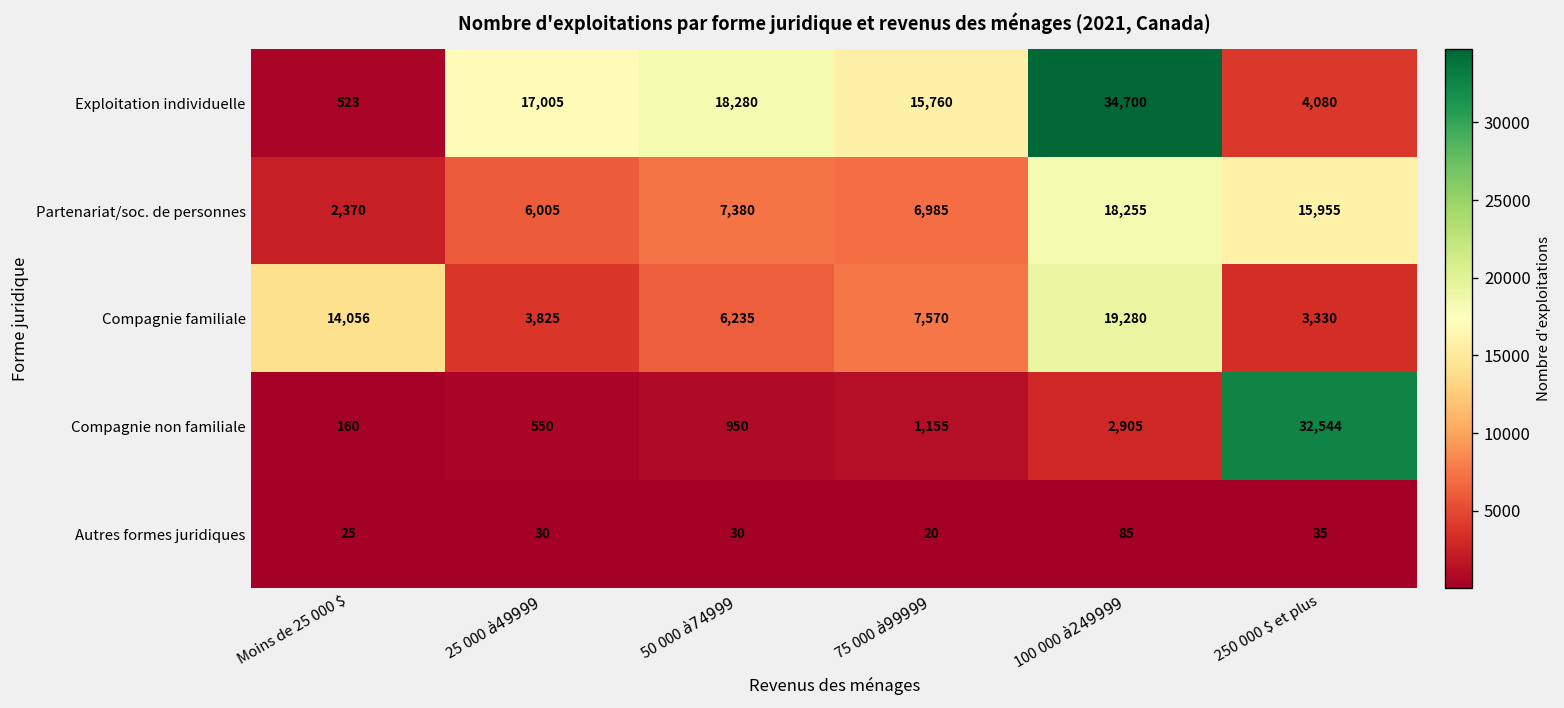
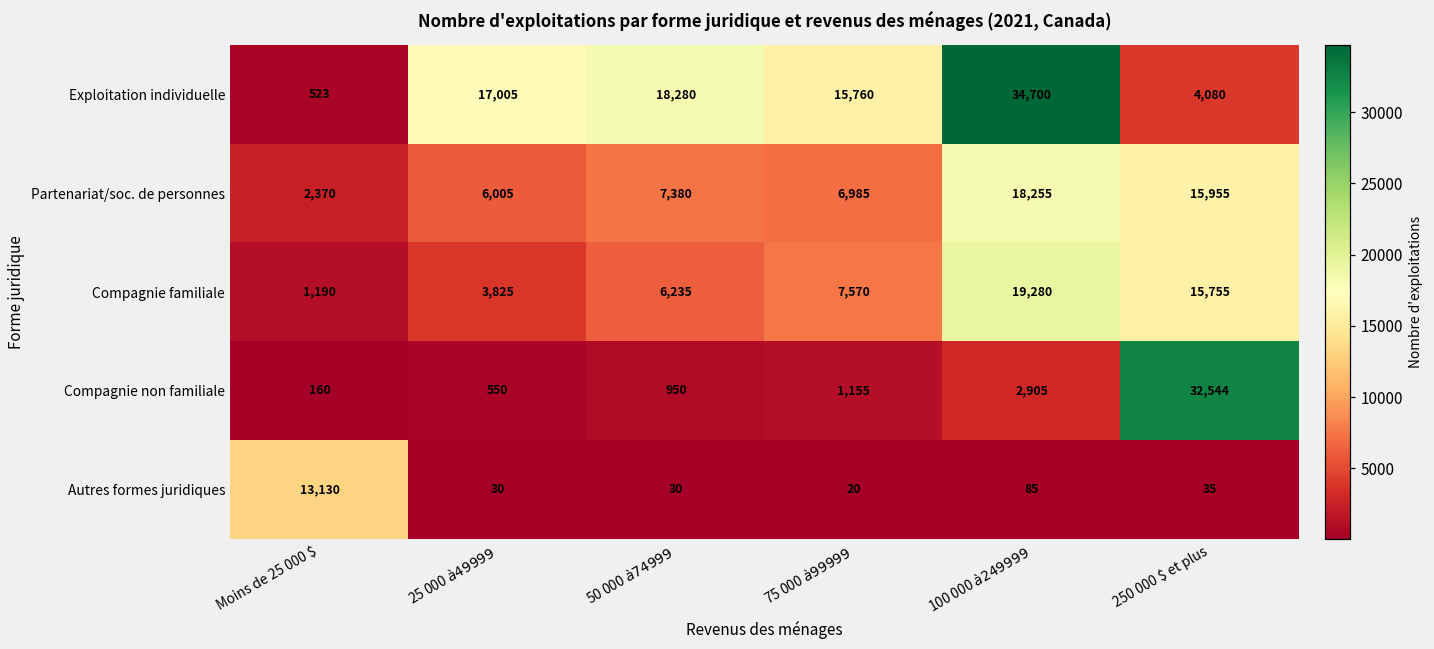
  {
    "Exploitation individuelle": {
      "Moins de 25 000 $": "523",
      "250 000 $ et plus": "4,080"
    },
    "Partenariat/soc. de personnes": {
      "Moins de 25 000 $": "2,370",
      "250 000 $ et plus": "15,955"
    },
    "Compagnie familiale": {
-     "Moins de 25 000 $": "14,056",
-     "250 000 $ et plus": "3,330"
+     "Moins de 25 000 $": "1,190",
+     "250 000 $ et plus": "15,755"
    },
    "Compagnie non familiale": {
      "Moins de 25 000 $": "160",
      "250 000 $ et plus": "32,544"
    },
    "Autres formes juridiques": {
-     "Moins de 25 000 $": "25",
+     "Moins de 25 000 $": "13,130",
      "250 000 $ et plus": "35"
    }
  }
